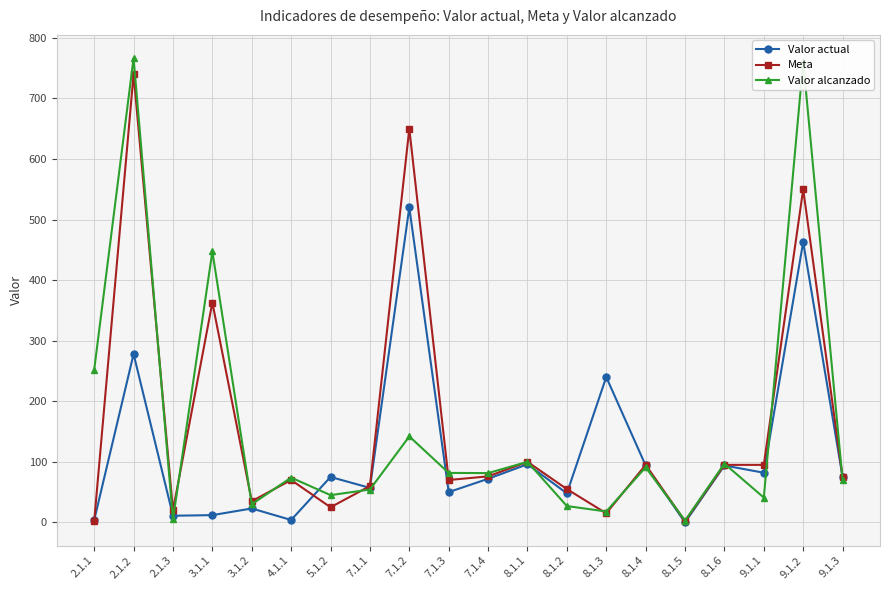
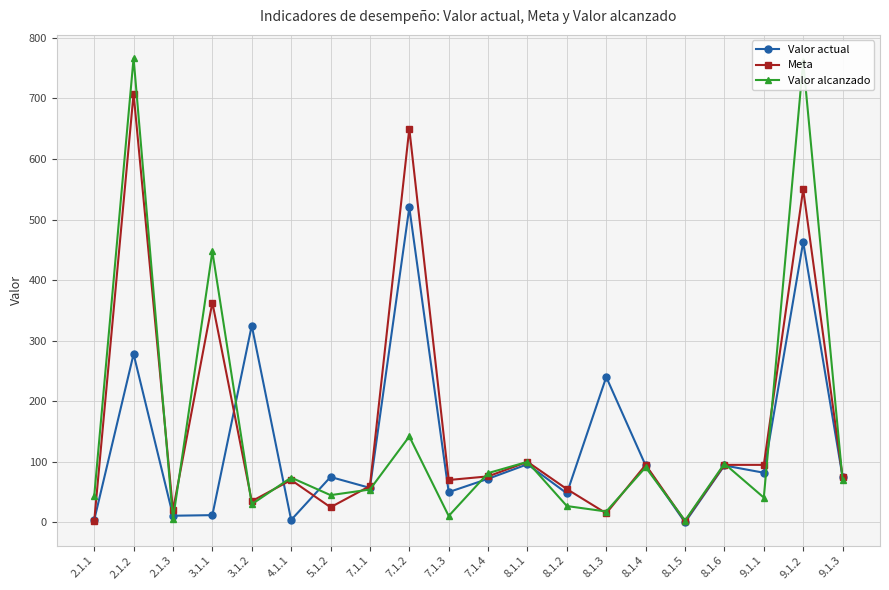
  {
    "Valor actual": {
      "2.1.2": 280,
      "2.1.3": 10,
      "3.1.1": 10,
-     "3.1.2": 20,
+     "3.1.2": 330,
      "4.1.1": 0,
      "5.1.2": 80,
      "7.1.2": 520,
      "7.1.3": 50,
      "8.1.2": 50,
      "8.1.3": 240,
      "9.1.1": 80,
      "9.1.2": 460
    },
    "Meta": {
-     "2.1.2": 740,
+     "2.1.2": 710,
      "2.1.3": 20,
      "3.1.1": 360,
      "3.1.2": 40,
      "5.1.2": 30,
      "7.1.2": 650,
      "7.1.3": 70,
      "8.1.2": 60,
      "9.1.1": 100,
      "9.1.2": 550
    },
    "Valor alcanzado": {
-     "2.1.1": 250,
+     "2.1.1": 40,
      "2.1.2": 770,
      "2.1.3": 10,
      "3.1.1": 450,
      "3.1.2": 30,
      "5.1.2": 50,
      "7.1.2": 140,
-     "7.1.3": 80,
+     "7.1.3": 10,
      "7.1.4": 80,
      "8.1.2": 30,
      "9.1.1": 40,
      "9.1.3": 70
    }
  }
